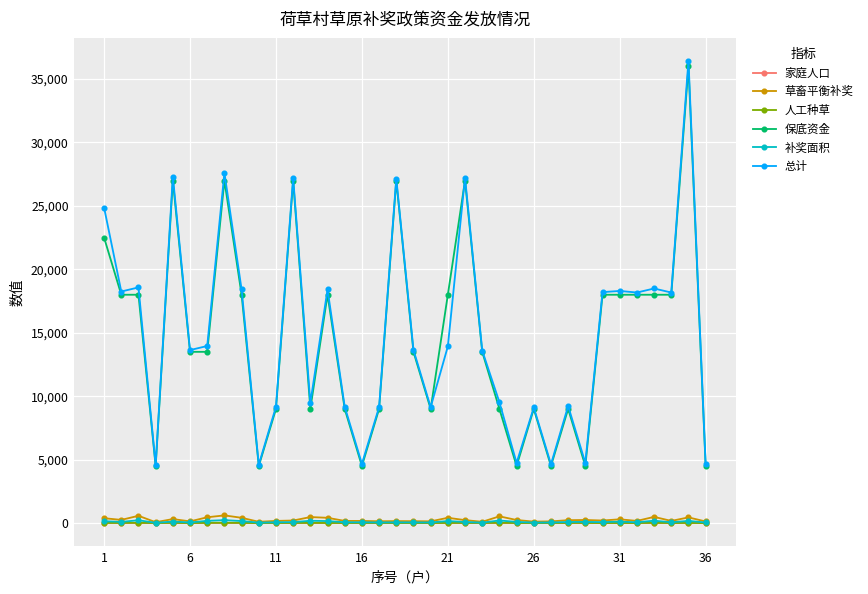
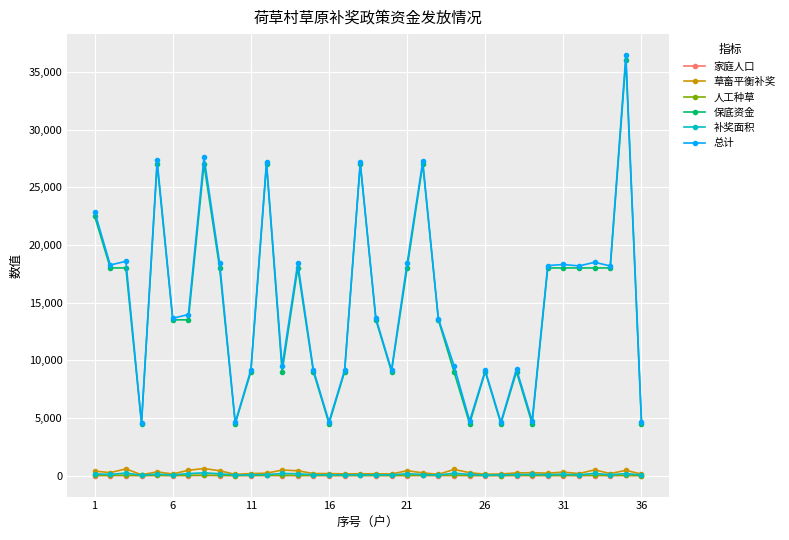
  {
    "草畜平衡补奖": {
      "1": "400",
      "21": "400"
    },
    "保底资金": {
      "1": "22,500",
      "21": "18,000",
      "31": "18,000"
    },
    "总计": {
-     "1": "24,900",
-     "21": "13,900",
+     "1": "22,900",
+     "21": "18,400",
      "31": "18,300"
    }
  }
